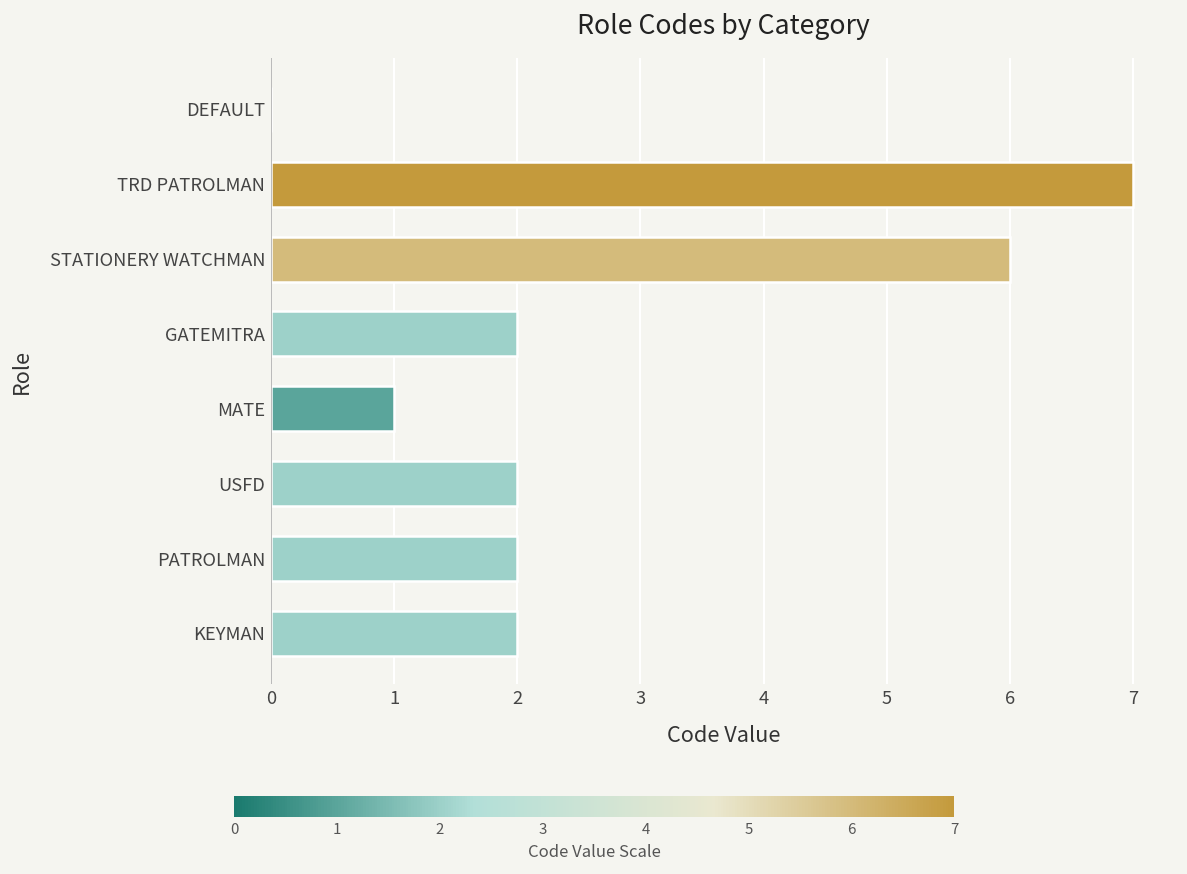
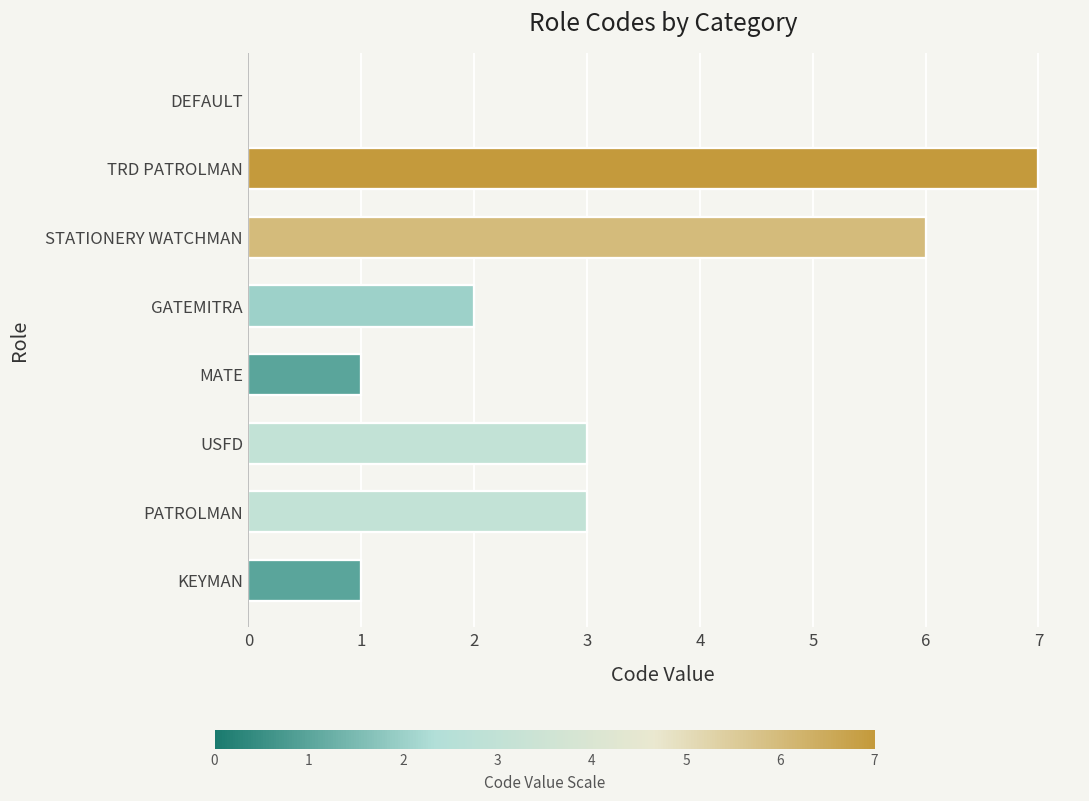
  {
    "DEFAULT": 0,
    "TRD PATROLMAN": 7,
    "STATIONERY WATCHMAN": 6,
    "GATEMITRA": 2,
    "MATE": 1,
-   "USFD": 2,
-   "PATROLMAN": 2,
-   "KEYMAN": 2
+   "USFD": 3,
+   "PATROLMAN": 3,
+   "KEYMAN": 1
  }
